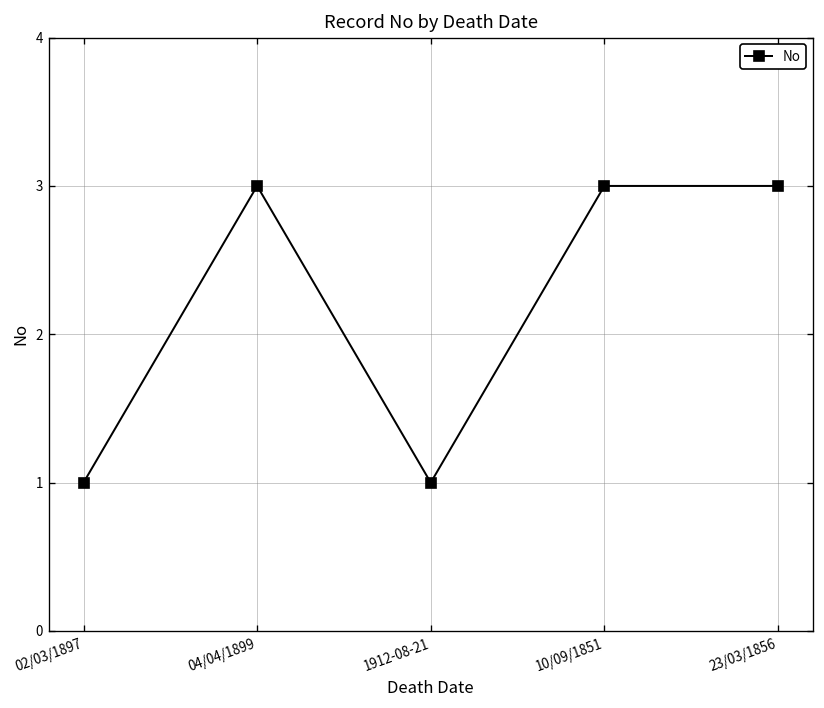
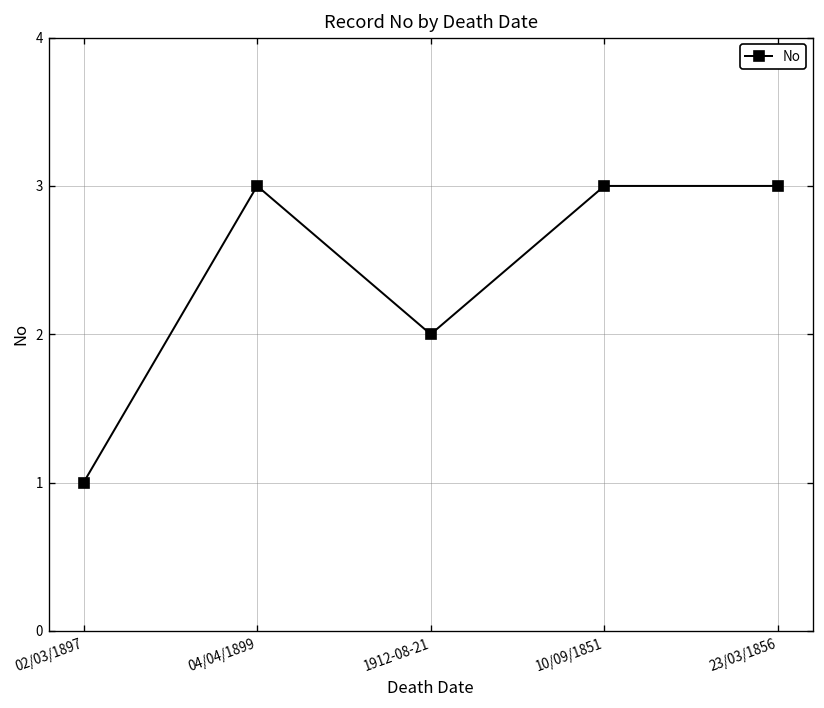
  {
    "02/03/1897": 1,
    "04/04/1899": 3,
-   "1912-08-21": 1,
+   "1912-08-21": 2,
    "10/09/1851": 3,
    "23/03/1856": 3
  }
